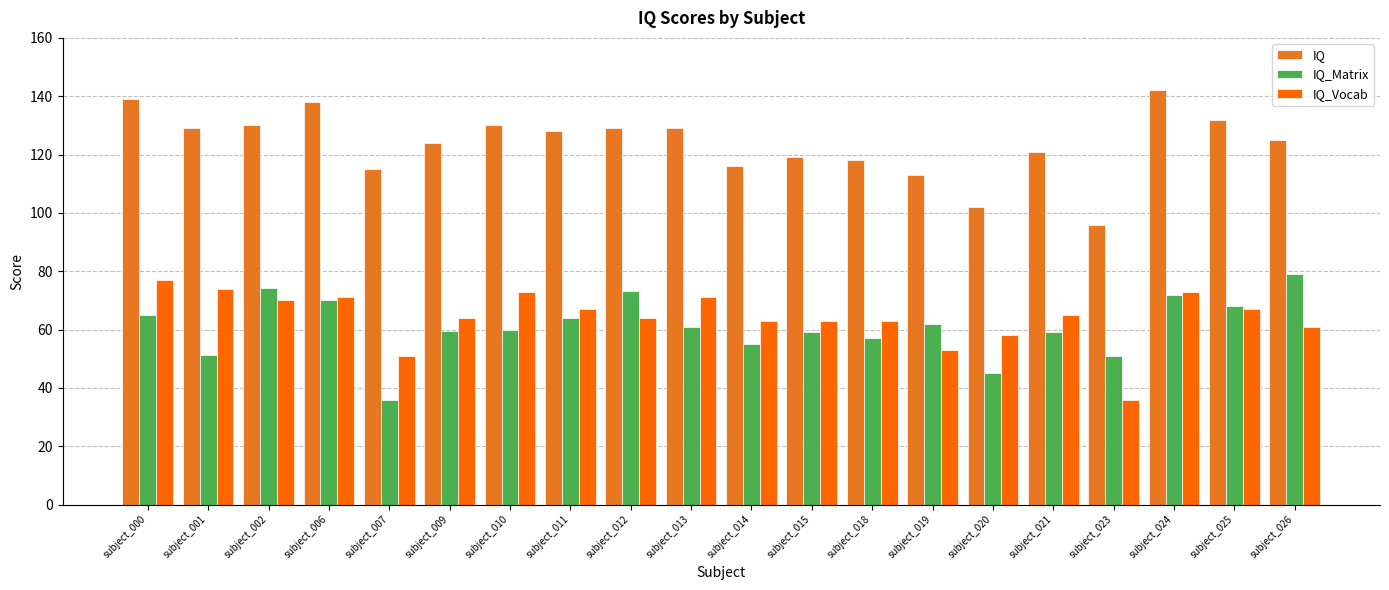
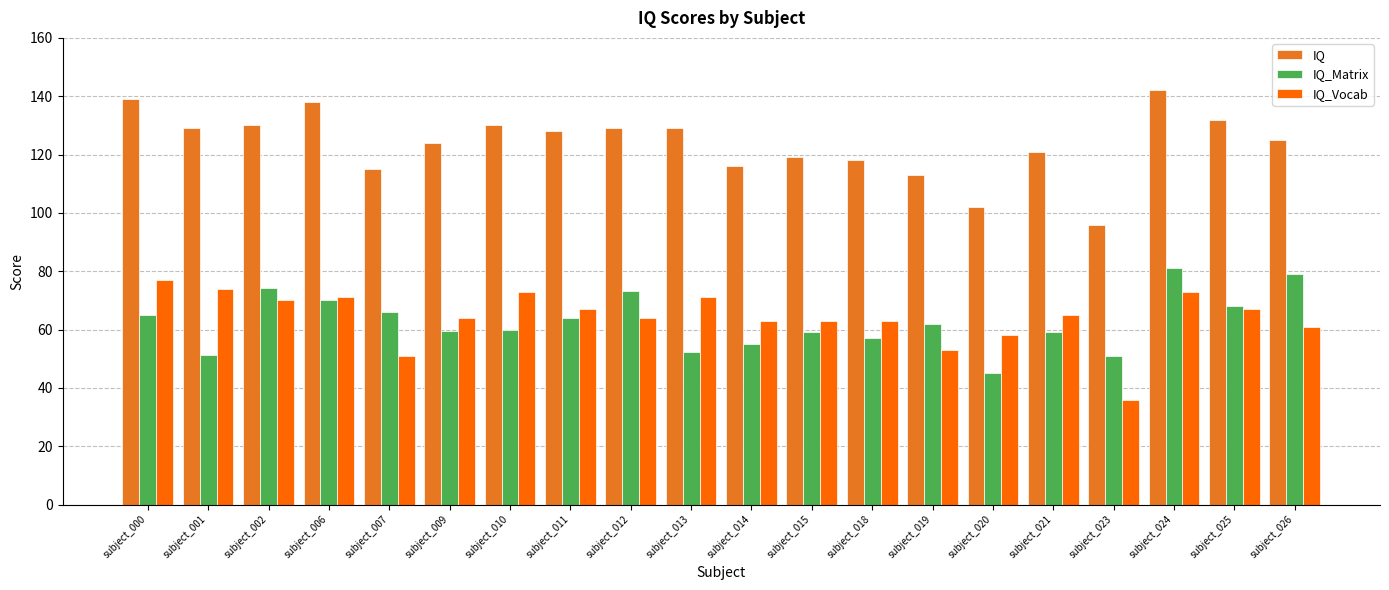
  {
    "IQ_Matrix": {
      "subject_000": 65,
      "subject_001": 51,
      "subject_002": 74,
      "subject_006": 70,
-     "subject_007": 36,
+     "subject_007": 66,
      "subject_009": 60,
      "subject_010": 60,
      "subject_011": 64,
      "subject_012": 73,
-     "subject_013": 61,
+     "subject_013": 52,
      "subject_014": 55,
      "subject_015": 59,
      "subject_018": 57,
      "subject_019": 62,
      "subject_020": 45,
      "subject_021": 59,
      "subject_023": 51,
-     "subject_024": 72,
+     "subject_024": 81,
      "subject_025": 68,
      "subject_026": 79
    }
  }
